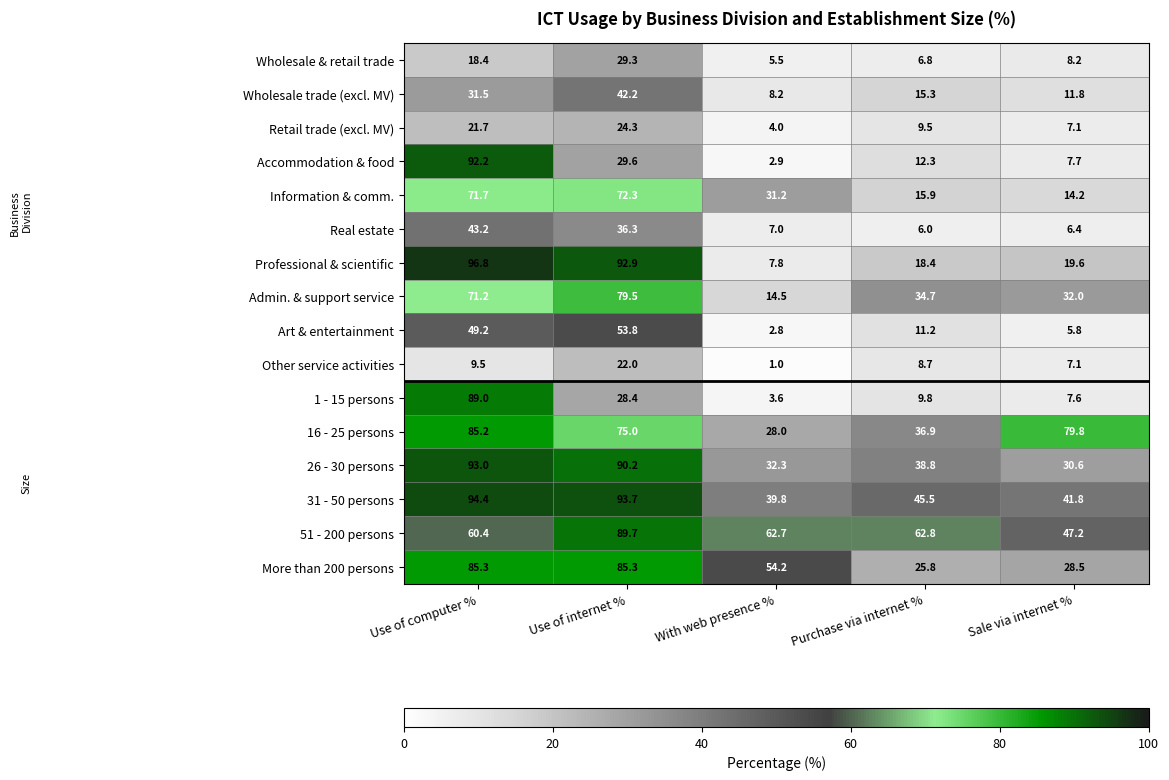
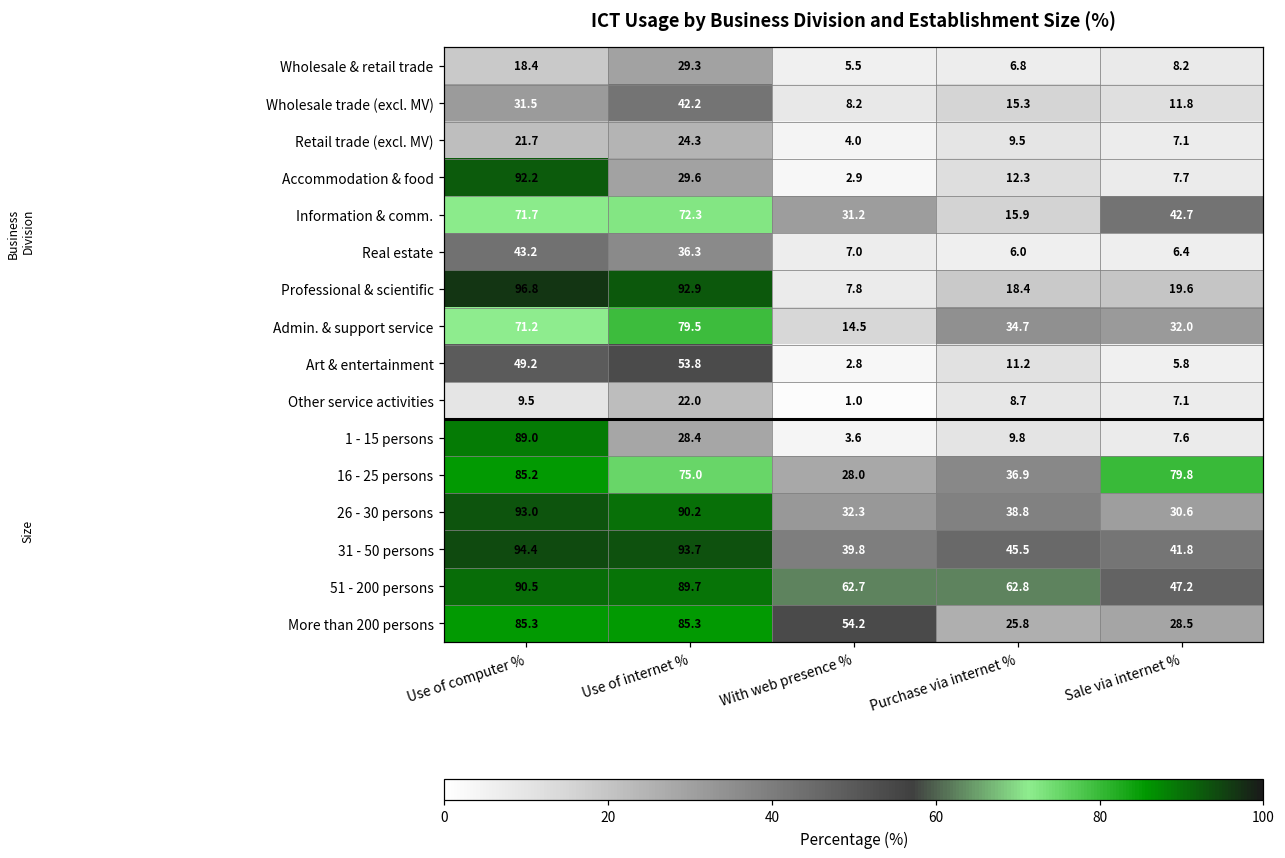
  {
    "Wholesale & retail trade": {
      "Use of computer %": 18.4,
      "Use of internet %": 29.3,
      "With web presence %": 5.5,
      "Purchase via internet %": 6.8,
      "Sale via internet %": 8.2
    },
    "Wholesale trade (excl. MV)": {
      "Use of computer %": 31.5,
      "Use of internet %": 42.2,
      "With web presence %": 8.2,
      "Purchase via internet %": 15.3,
      "Sale via internet %": 11.8
    },
    "Retail trade (excl. MV)": {
      "Use of computer %": 21.7,
      "Use of internet %": 24.3,
      "With web presence %": 4.0,
      "Purchase via internet %": 9.5,
      "Sale via internet %": 7.1
    },
    "Accommodation & food": {
      "Use of computer %": 92.2,
      "Use of internet %": 29.6,
      "With web presence %": 2.9,
      "Purchase via internet %": 12.3,
      "Sale via internet %": 7.7
    },
    "Information & comm.": {
      "Use of computer %": 71.7,
      "Use of internet %": 72.3,
      "With web presence %": 31.2,
      "Purchase via internet %": 15.9,
-     "Sale via internet %": 14.2
+     "Sale via internet %": 42.7
    },
    "Real estate": {
      "Use of computer %": 43.2,
      "Use of internet %": 36.3,
      "With web presence %": 7.0,
      "Purchase via internet %": 6.0,
      "Sale via internet %": 6.4
    },
    "Professional & scientific": {
      "Use of computer %": 96.8,
      "Use of internet %": 92.9,
      "With web presence %": 7.8,
      "Purchase via internet %": 18.4,
      "Sale via internet %": 19.6
    },
    "Admin. & support service": {
      "Use of computer %": 71.2,
      "Use of internet %": 79.5,
      "With web presence %": 14.5,
      "Purchase via internet %": 34.7,
      "Sale via internet %": 32.0
    },
    "Art & entertainment": {
      "Use of computer %": 49.2,
      "Use of internet %": 53.8,
      "With web presence %": 2.8,
      "Purchase via internet %": 11.2,
      "Sale via internet %": 5.8
    },
    "Other service activities": {
      "Use of computer %": 9.5,
      "Use of internet %": 22.0,
      "With web presence %": 1.0,
      "Purchase via internet %": 8.7,
      "Sale via internet %": 7.1
    },
    "1 - 15 persons": {
      "Use of computer %": 89.0,
      "Use of internet %": 28.4,
      "With web presence %": 3.6,
      "Purchase via internet %": 9.8,
      "Sale via internet %": 7.6
    },
    "16 - 25 persons": {
      "Use of computer %": 85.2,
      "Use of internet %": 75.0,
      "With web presence %": 28.0,
      "Purchase via internet %": 36.9,
      "Sale via internet %": 79.8
    },
    "26 - 30 persons": {
      "Use of computer %": 93.0,
      "Use of internet %": 90.2,
      "With web presence %": 32.3,
      "Purchase via internet %": 38.8,
      "Sale via internet %": 30.6
    },
    "31 - 50 persons": {
      "Use of computer %": 94.4,
      "Use of internet %": 93.7,
      "With web presence %": 39.8,
      "Purchase via internet %": 45.5,
      "Sale via internet %": 41.8
    },
    "51 - 200 persons": {
-     "Use of computer %": 60.4,
+     "Use of computer %": 90.5,
      "Use of internet %": 89.7,
      "With web presence %": 62.7,
      "Purchase via internet %": 62.8,
      "Sale via internet %": 47.2
    },
    "More than 200 persons": {
      "Use of computer %": 85.3,
      "Use of internet %": 85.3,
      "With web presence %": 54.2,
      "Purchase via internet %": 25.8,
      "Sale via internet %": 28.5
    }
  }
